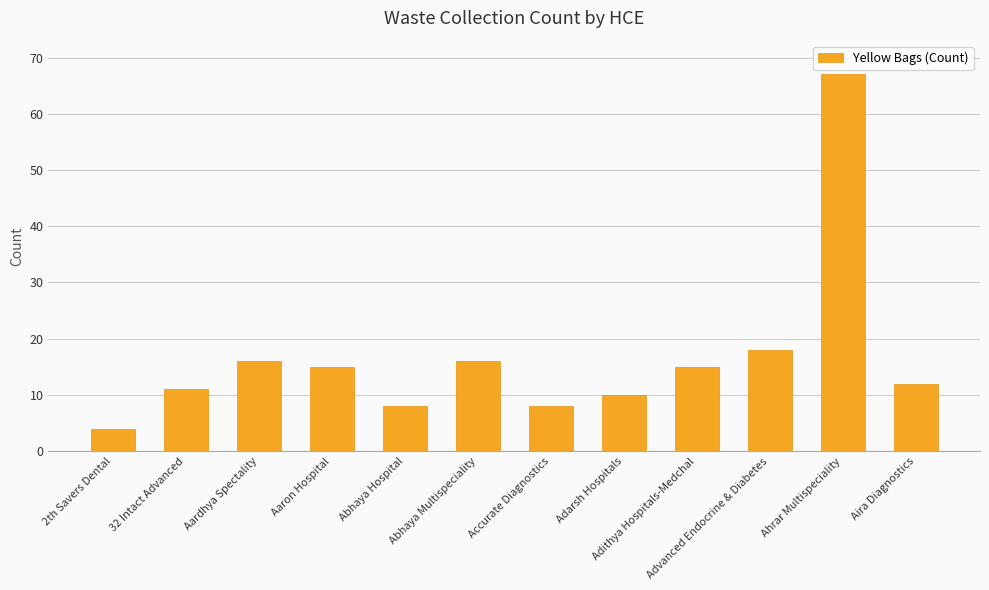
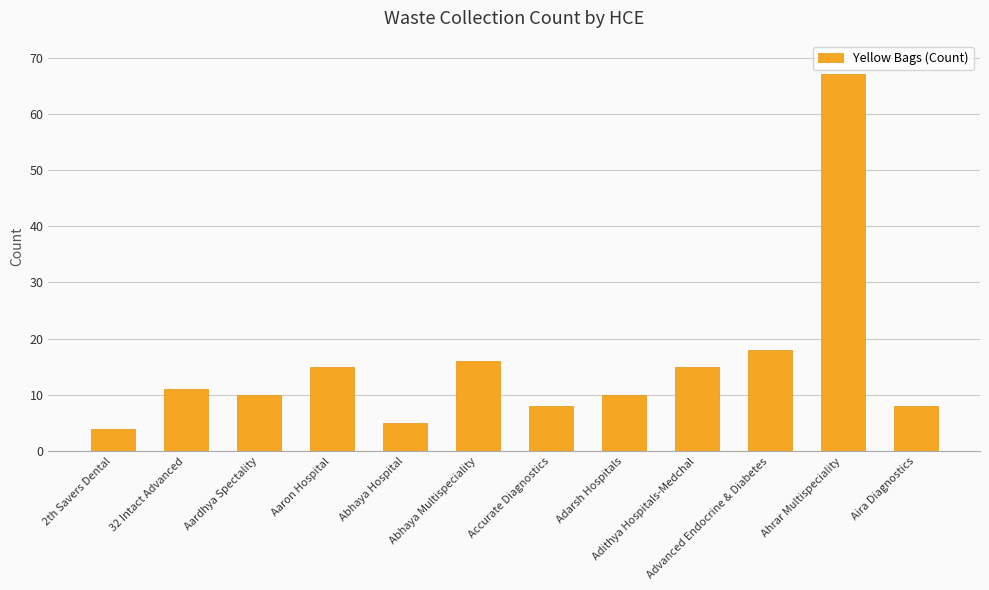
  {
    "2th Savers Dental": 4,
    "32 Intact Advanced": 11,
-   "Aardhya Spectality": 16,
+   "Aardhya Spectality": 10,
    "Aaron Hospital": 15,
-   "Abhaya Hospital": 8,
+   "Abhaya Hospital": 5,
    "Abhaya Multispeciality": 16,
    "Accurate Diagnostics": 8,
    "Adarsh Hospitals": 10,
    "Adithya Hospitals-Medchal": 15,
    "Advanced Endocrine & Diabetes": 18,
    "Ahrar Multispeciality": 67,
-   "Aira Diagnostics": 12
+   "Aira Diagnostics": 8
  }
